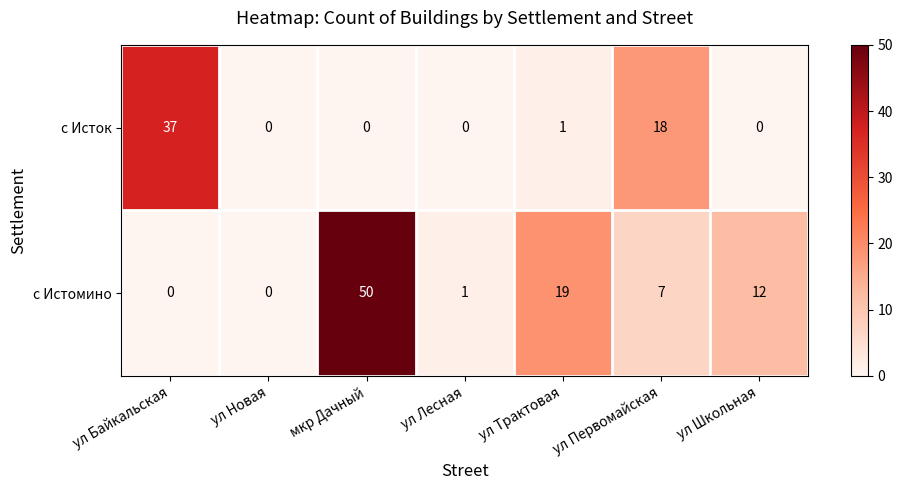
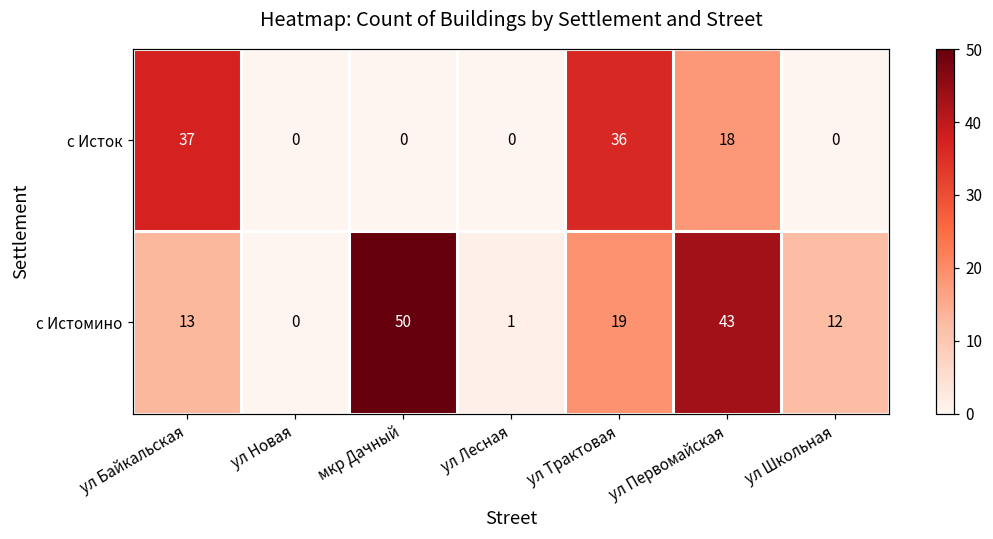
  {
    "с Исток": {
      "ул Байкальская": 37,
      "ул Новая": 0,
      "мкр Дачный": 0,
      "ул Лесная": 0,
-     "ул Трактовая": 1,
+     "ул Трактовая": 36,
      "ул Первомайская": 18,
      "ул Школьная": 0
    },
    "с Истомино": {
-     "ул Байкальская": 0,
+     "ул Байкальская": 13,
      "ул Новая": 0,
      "мкр Дачный": 50,
      "ул Лесная": 1,
      "ул Трактовая": 19,
-     "ул Первомайская": 7,
+     "ул Первомайская": 43,
      "ул Школьная": 12
    }
  }
